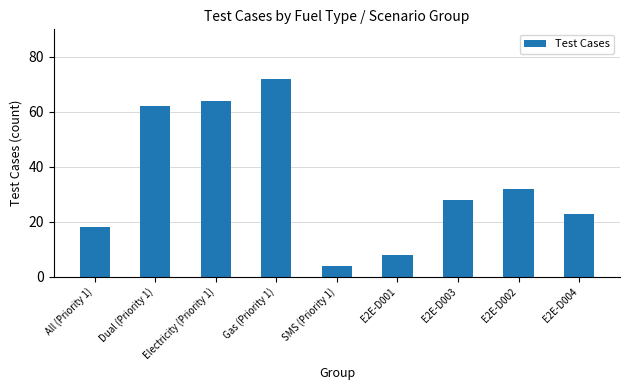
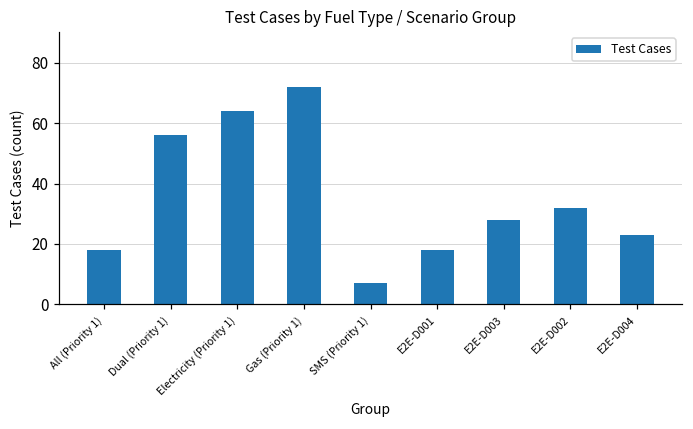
  {
    "All (Priority 1)": 18,
-   "Dual (Priority 1)": 62,
+   "Dual (Priority 1)": 56,
    "Electricity (Priority 1)": 64,
    "Gas (Priority 1)": 72,
-   "SMS (Priority 1)": 4,
-   "E2E-D001": 8,
+   "SMS (Priority 1)": 7,
+   "E2E-D001": 18,
    "E2E-D003": 28,
    "E2E-D002": 32,
    "E2E-D004": 23
  }
